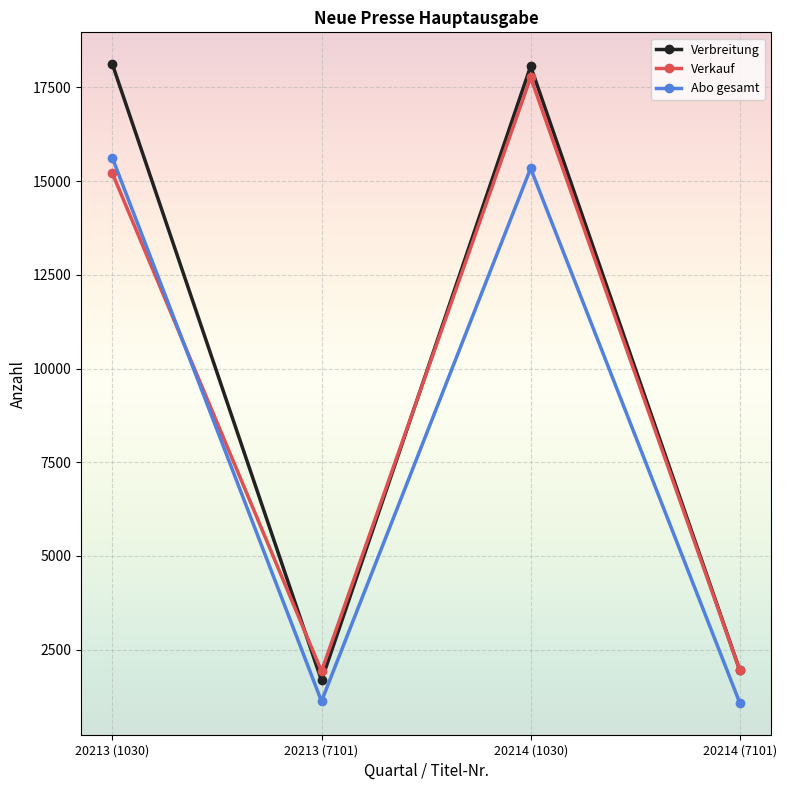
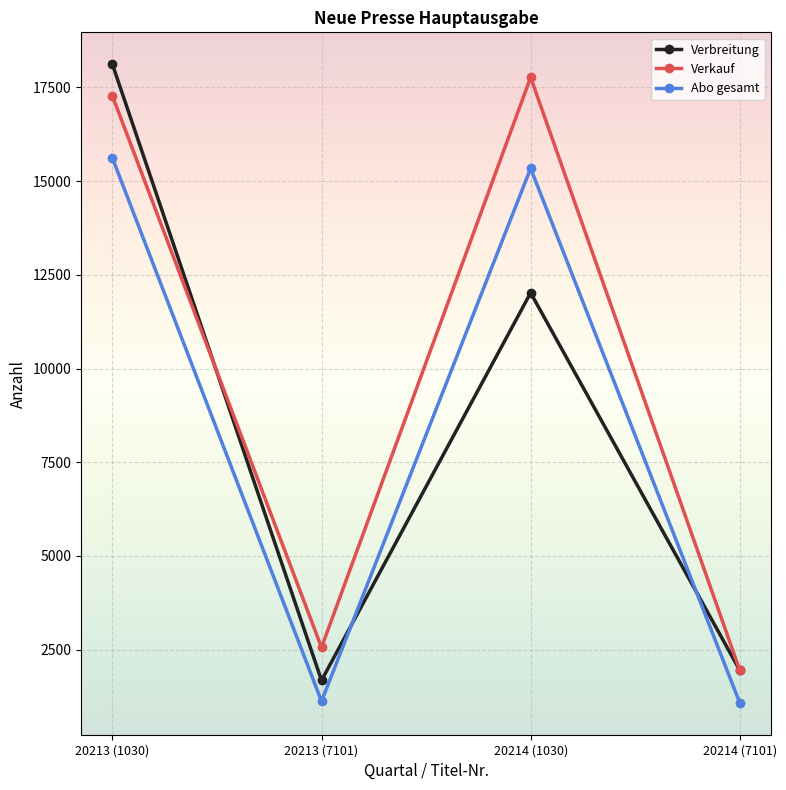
  {
    "Verbreitung": {
      "20213 (1030)": 18100,
      "20213 (7101)": 1700,
-     "20214 (1030)": 18100
+     "20214 (1030)": 12000
    },
    "Verkauf": {
-     "20213 (1030)": 15200,
-     "20213 (7101)": 1900,
+     "20213 (1030)": 17300,
+     "20213 (7101)": 2600,
      "20214 (1030)": 17800
    },
    "Abo gesamt": {
      "20213 (1030)": 15600,
      "20213 (7101)": 1100,
      "20214 (1030)": 15300,
      "20214 (7101)": 1100
    }
  }
